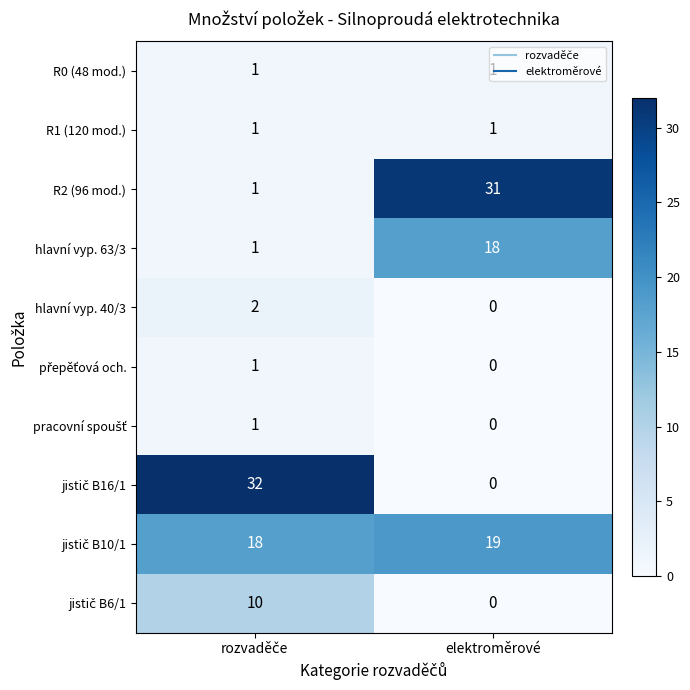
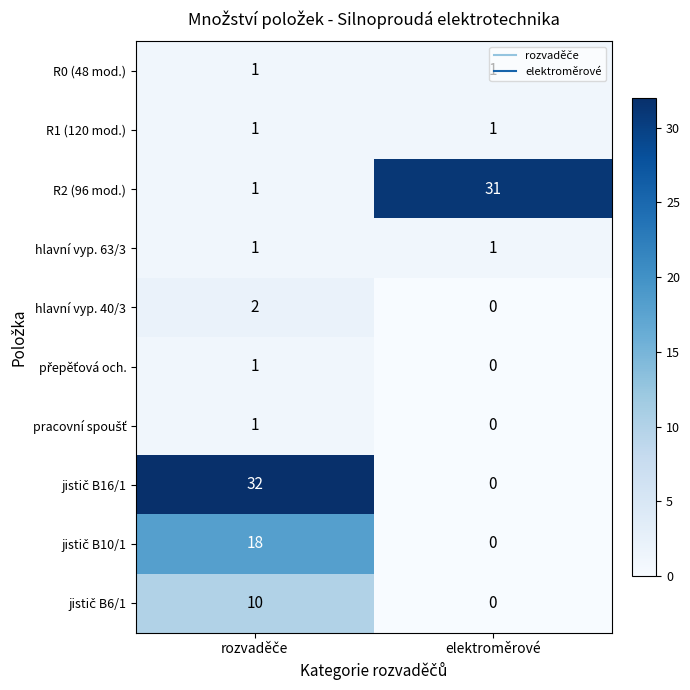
  {
    "R0 (48 mod.)": {
      "rozvaděče": 1
    },
    "R1 (120 mod.)": {
      "rozvaděče": 1,
      "elektroměrové": 1
    },
    "R2 (96 mod.)": {
      "rozvaděče": 1,
      "elektroměrové": 31
    },
    "hlavní vyp. 63/3": {
      "rozvaděče": 1,
-     "elektroměrové": 18
+     "elektroměrové": 1
    },
    "hlavní vyp. 40/3": {
      "rozvaděče": 2,
      "elektroměrové": 0
    },
    "přepěťová och.": {
      "rozvaděče": 1,
      "elektroměrové": 0
    },
    "pracovní spoušť": {
      "rozvaděče": 1,
      "elektroměrové": 0
    },
    "jistič B16/1": {
      "rozvaděče": 32,
      "elektroměrové": 0
    },
    "jistič B10/1": {
      "rozvaděče": 18,
-     "elektroměrové": 19
+     "elektroměrové": 0
    },
    "jistič B6/1": {
      "rozvaděče": 10,
      "elektroměrové": 0
    }
  }
